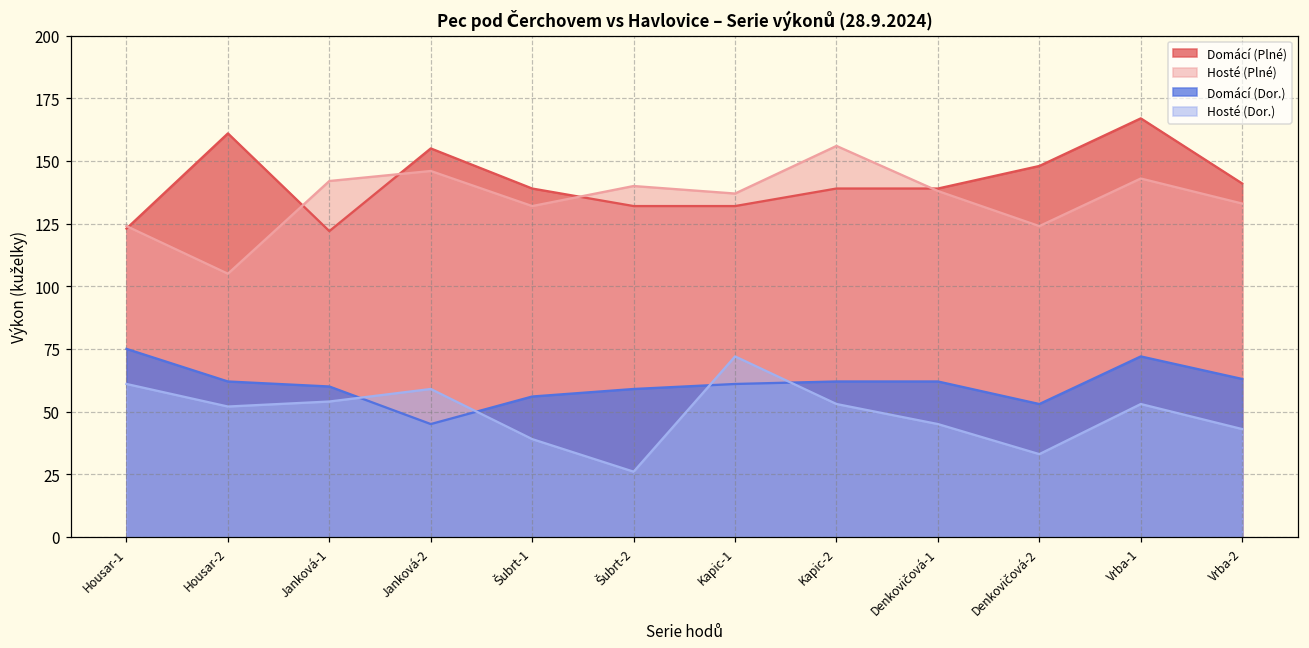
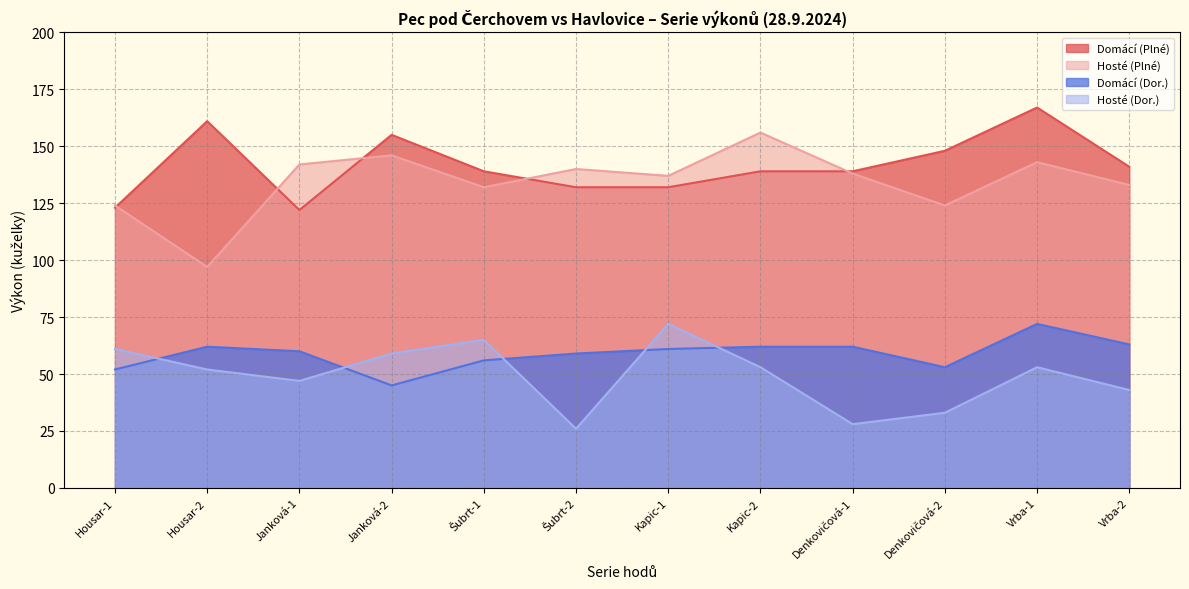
  {
    "Domácí (Plné)": {
      "Housar-2": 161,
      "Janková-1": 122,
      "Janková-2": 155,
      "Šubrt-1": 139,
      "Šubrt-2": 132,
      "Kapic-1": 132,
      "Kapic-2": 139,
      "Denkovičová-2": 148,
      "Vrba-1": 167,
      "Vrba-2": 141
    },
    "Hosté (Plné)": {
-     "Housar-2": 105,
+     "Housar-2": 97,
      "Janková-1": 142,
      "Janková-2": 146,
      "Šubrt-1": 132,
      "Šubrt-2": 140,
      "Kapic-1": 137,
      "Kapic-2": 156,
      "Denkovičová-2": 124,
      "Vrba-1": 143,
      "Vrba-2": 133
    },
    "Domácí (Dor.)": {
-     "Housar-1": 75,
+     "Housar-1": 52,
      "Housar-2": 62,
      "Janková-1": 60,
      "Janková-2": 45,
      "Šubrt-1": 56,
      "Šubrt-2": 59,
      "Kapic-1": 61,
      "Kapic-2": 62,
      "Denkovičová-1": 62,
      "Denkovičová-2": 53,
      "Vrba-1": 72,
      "Vrba-2": 63
    },
    "Hosté (Dor.)": {
      "Housar-1": 61,
      "Housar-2": 52,
-     "Janková-1": 54,
+     "Janková-1": 47,
      "Janková-2": 59,
-     "Šubrt-1": 39,
+     "Šubrt-1": 65,
      "Šubrt-2": 26,
      "Kapic-1": 72,
      "Kapic-2": 53,
-     "Denkovičová-1": 45,
+     "Denkovičová-1": 28,
      "Denkovičová-2": 33,
      "Vrba-1": 53,
      "Vrba-2": 43
    }
  }
